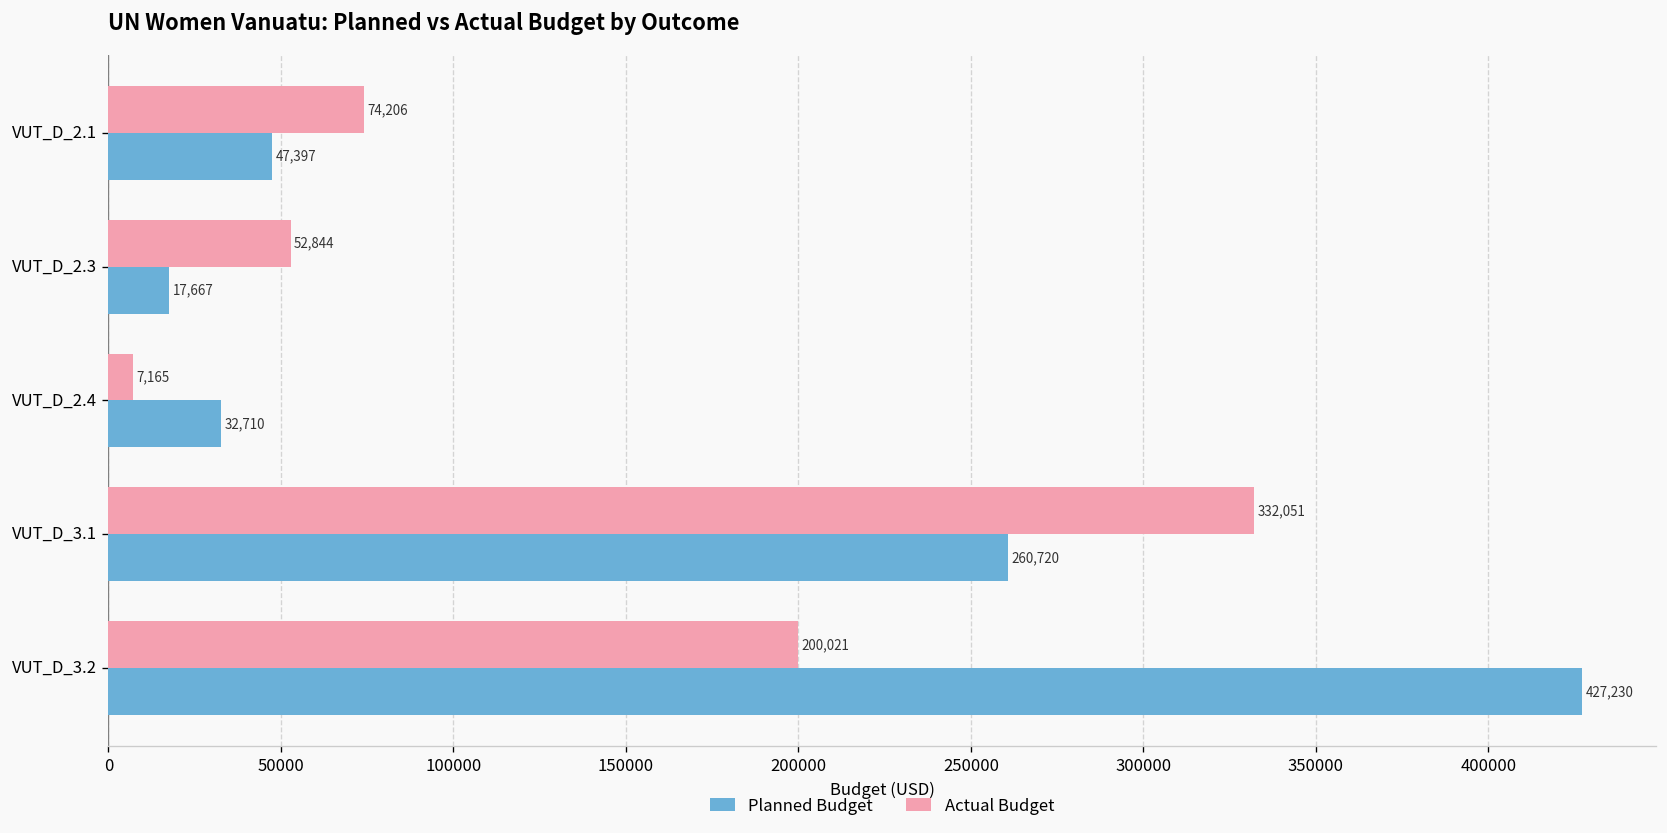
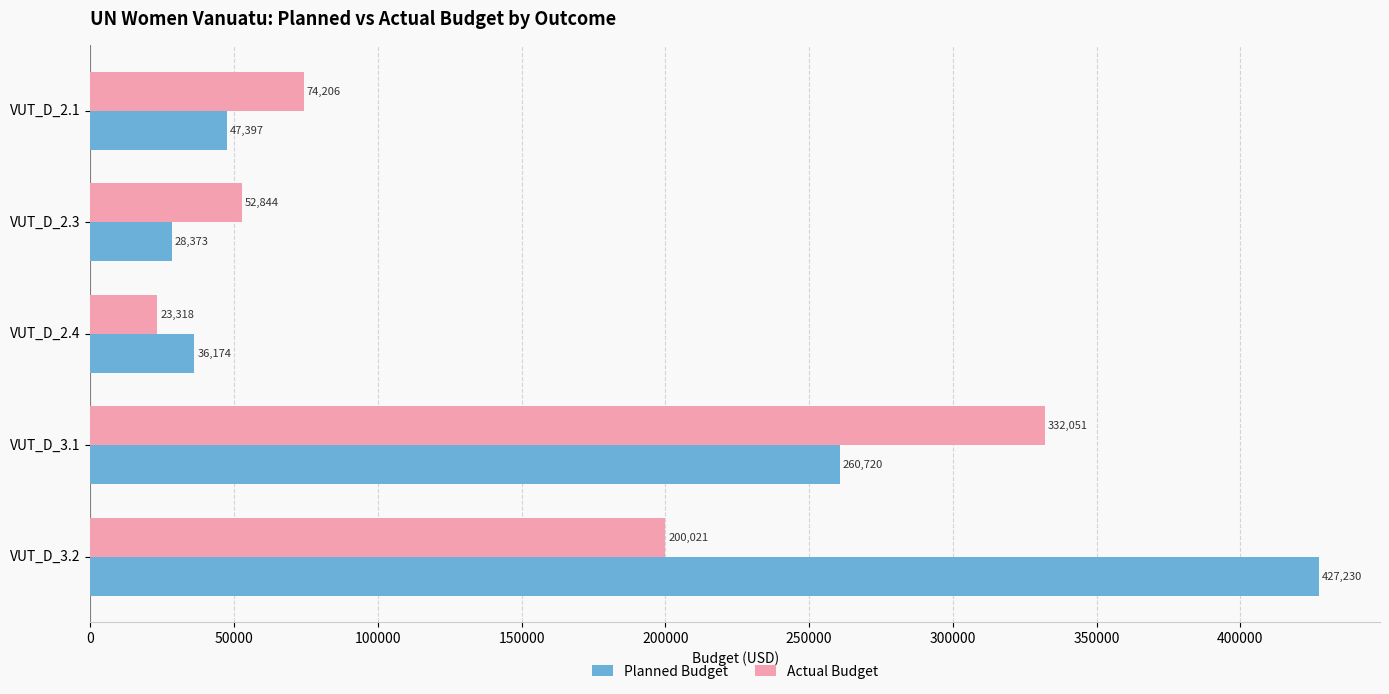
  {
    "Planned Budget": {
      "VUT_D_2.1": "47,397",
-     "VUT_D_2.3": "17,667",
-     "VUT_D_2.4": "32,710",
+     "VUT_D_2.3": "28,373",
+     "VUT_D_2.4": "36,174",
      "VUT_D_3.1": "260,720",
      "VUT_D_3.2": "427,230"
    },
    "Actual Budget": {
      "VUT_D_2.1": "74,206",
      "VUT_D_2.3": "52,844",
-     "VUT_D_2.4": "7,165",
+     "VUT_D_2.4": "23,318",
      "VUT_D_3.1": "332,051",
      "VUT_D_3.2": "200,021"
    }
  }
